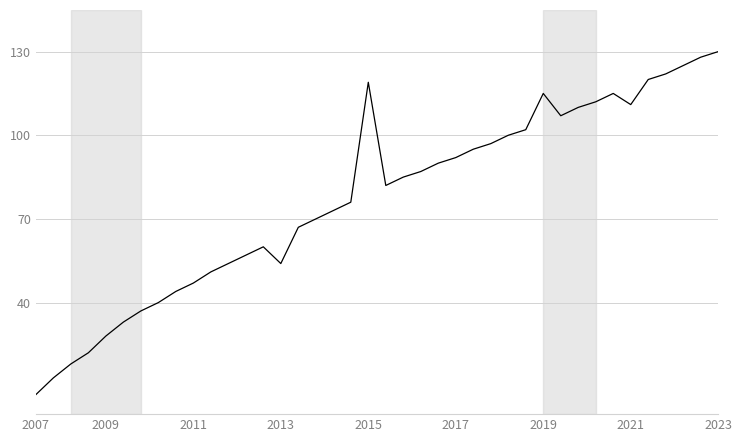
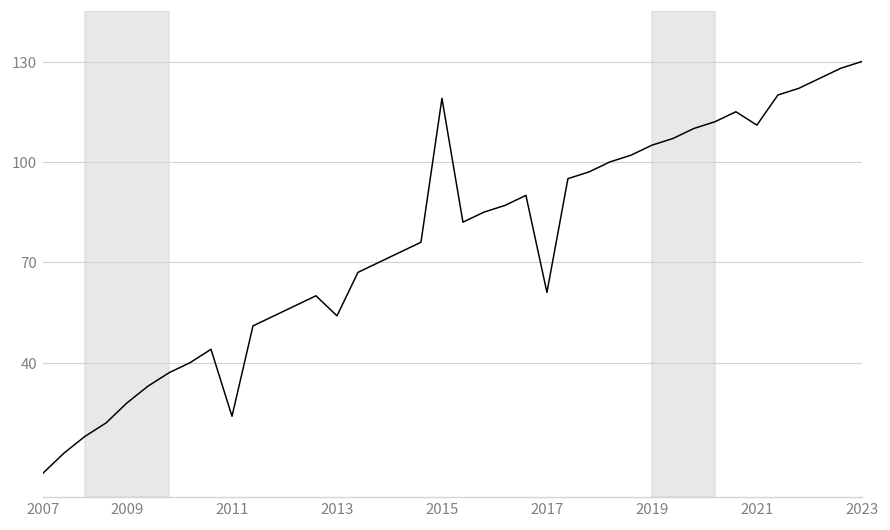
  {
    "2007": 7,
    "2009": 28,
-   "2011": 47,
+   "2011": 24,
    "2013": 54,
    "2015": 119,
-   "2017": 92,
-   "2019": 115,
+   "2017": 61,
+   "2019": 105,
    "2021": 111,
    "2023": 130
  }
